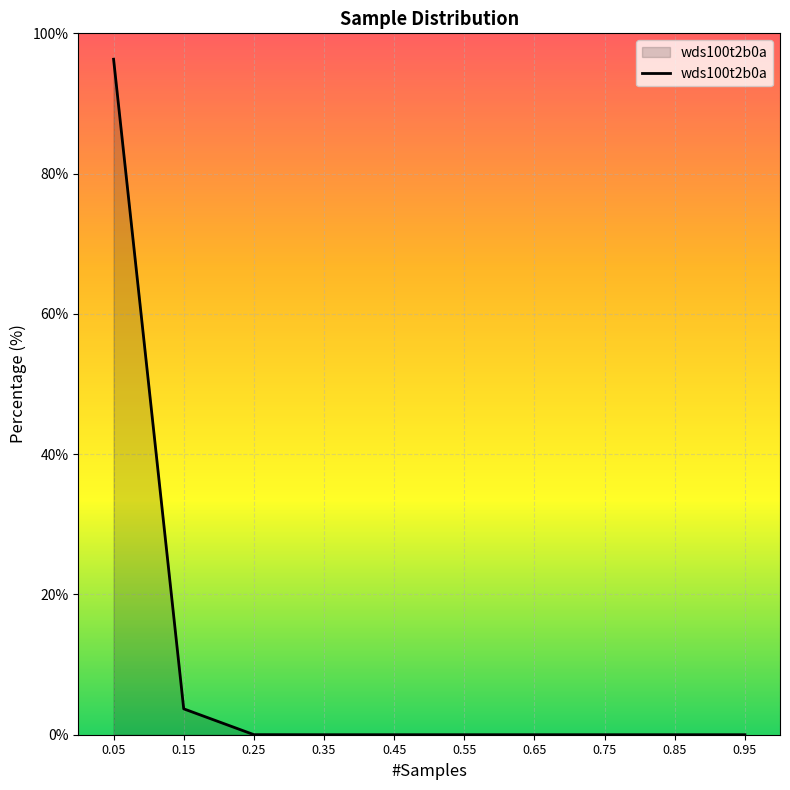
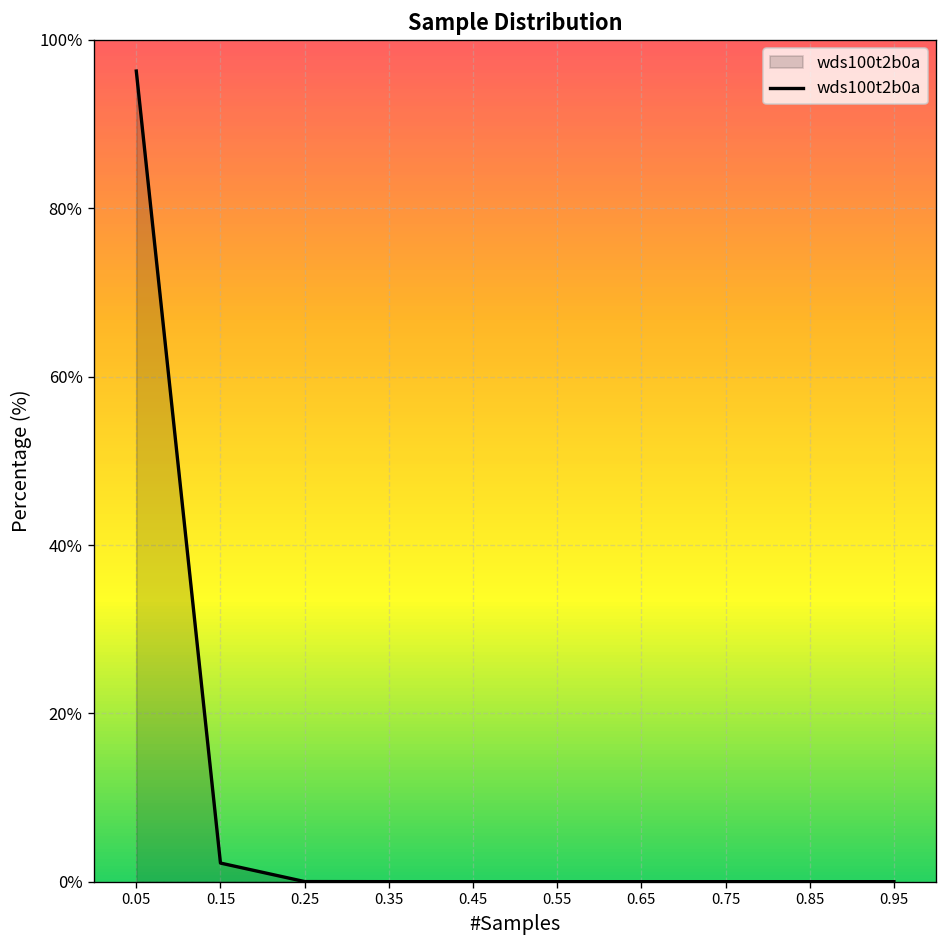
  {
    "0.05": "96%",
-   "0.15": "4%",
+   "0.15": "2%",
    "0.25": "0%",
    "0.35": "0%",
    "0.45": "0%",
    "0.55": "0%",
    "0.65": "0%",
    "0.75": "0%",
    "0.85": "0%",
    "0.95": "0%"
  }
